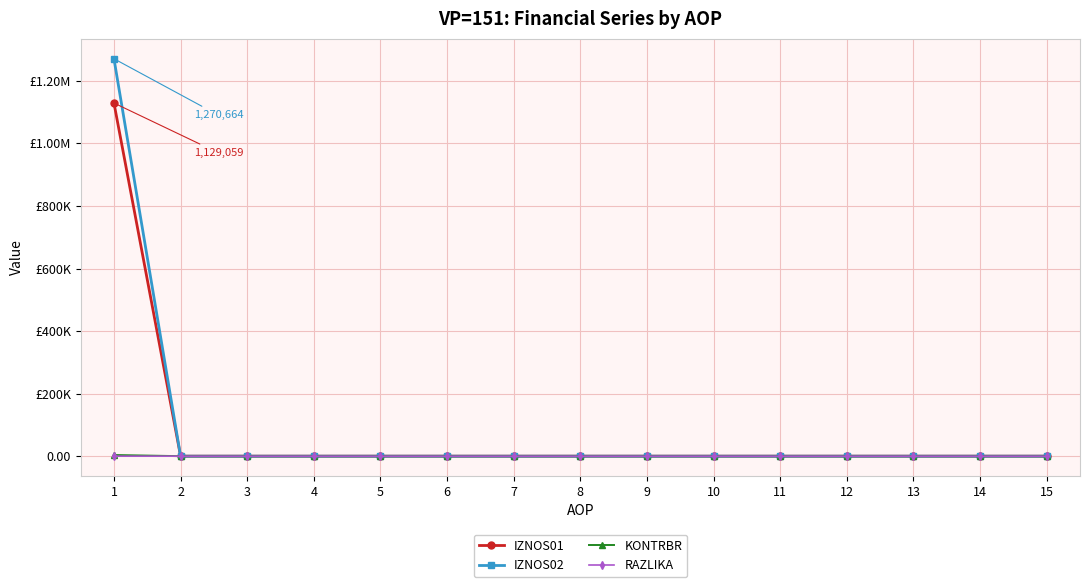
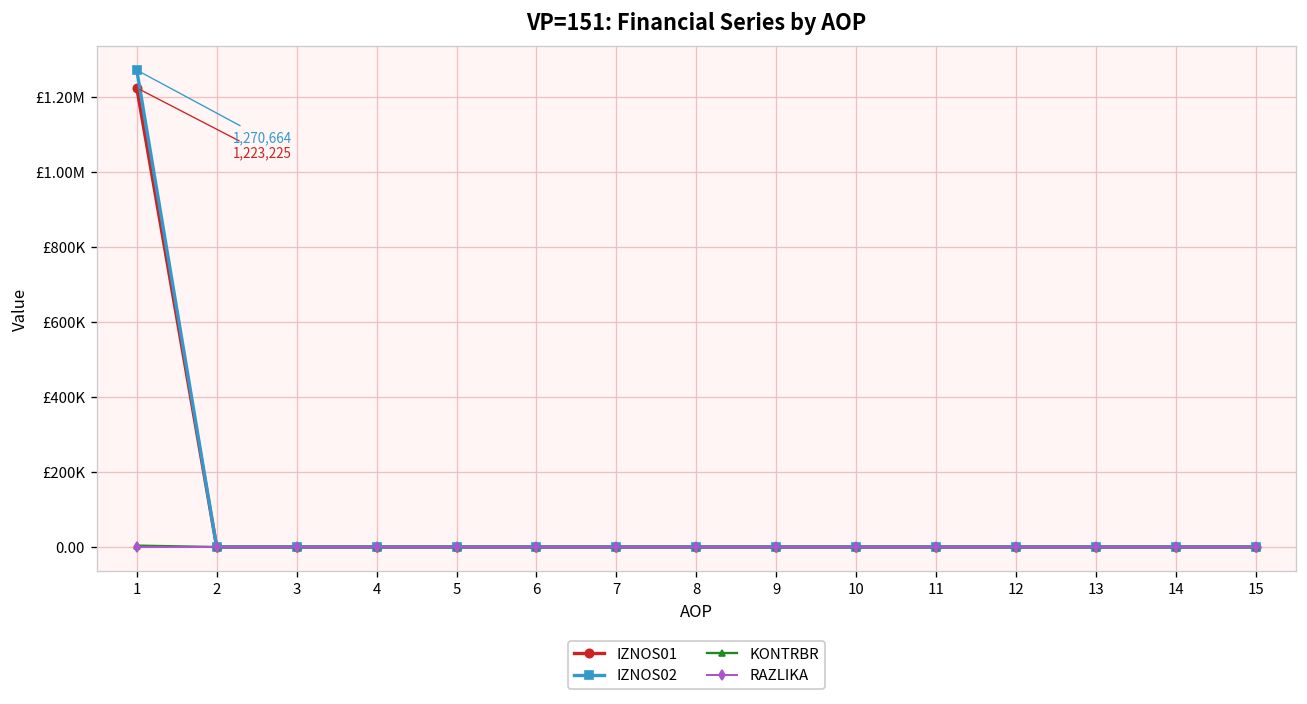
  {
    "IZNOS01": {
-     "1": "1,129,059"
+     "1": "1,223,225"
    }
  }
